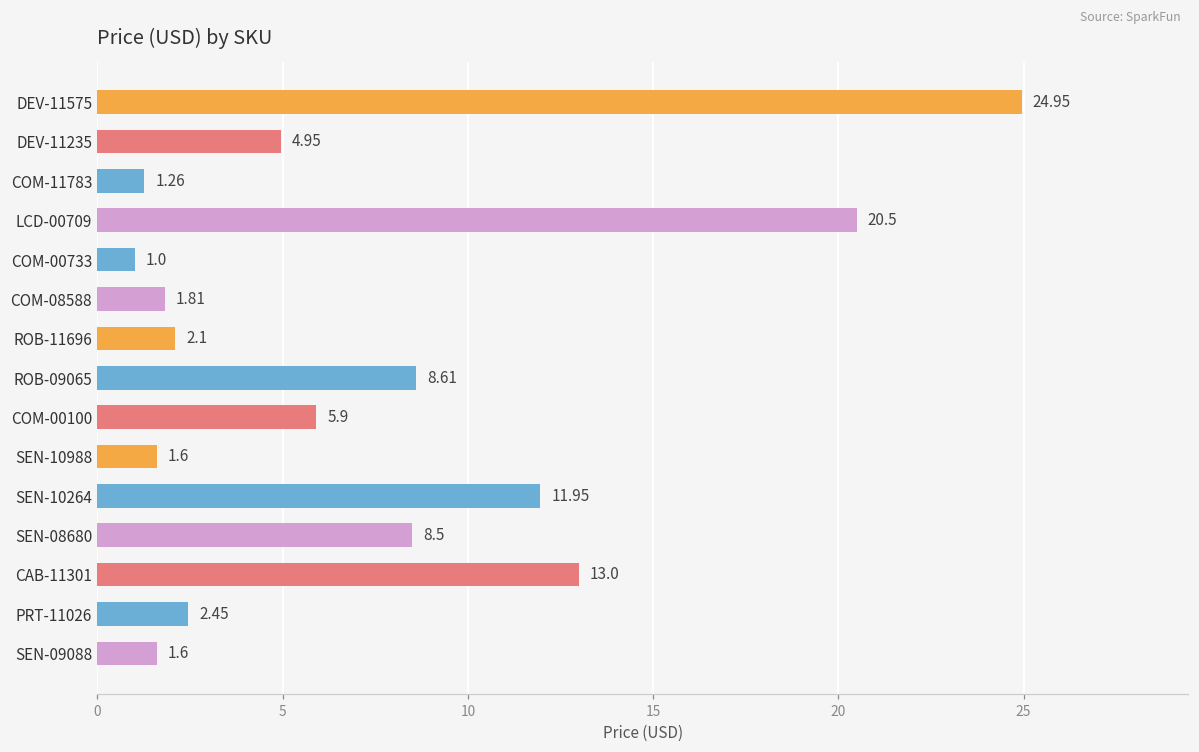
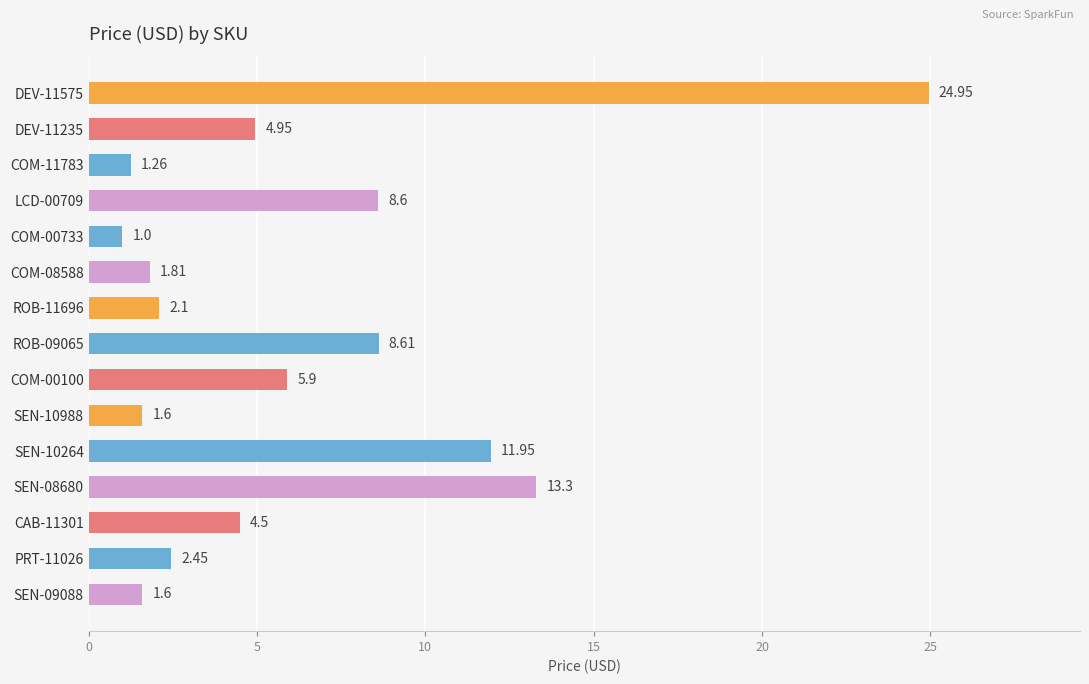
  {
    "DEV-11575": 24.95,
    "DEV-11235": 4.95,
    "COM-11783": 1.26,
-   "LCD-00709": 20.5,
+   "LCD-00709": 8.6,
    "COM-00733": 1.0,
    "COM-08588": 1.81,
    "ROB-11696": 2.1,
    "ROB-09065": 8.61,
    "COM-00100": 5.9,
    "SEN-10988": 1.6,
    "SEN-10264": 11.95,
-   "SEN-08680": 8.5,
-   "CAB-11301": 13.0,
+   "SEN-08680": 13.3,
+   "CAB-11301": 4.5,
    "PRT-11026": 2.45,
    "SEN-09088": 1.6
  }
